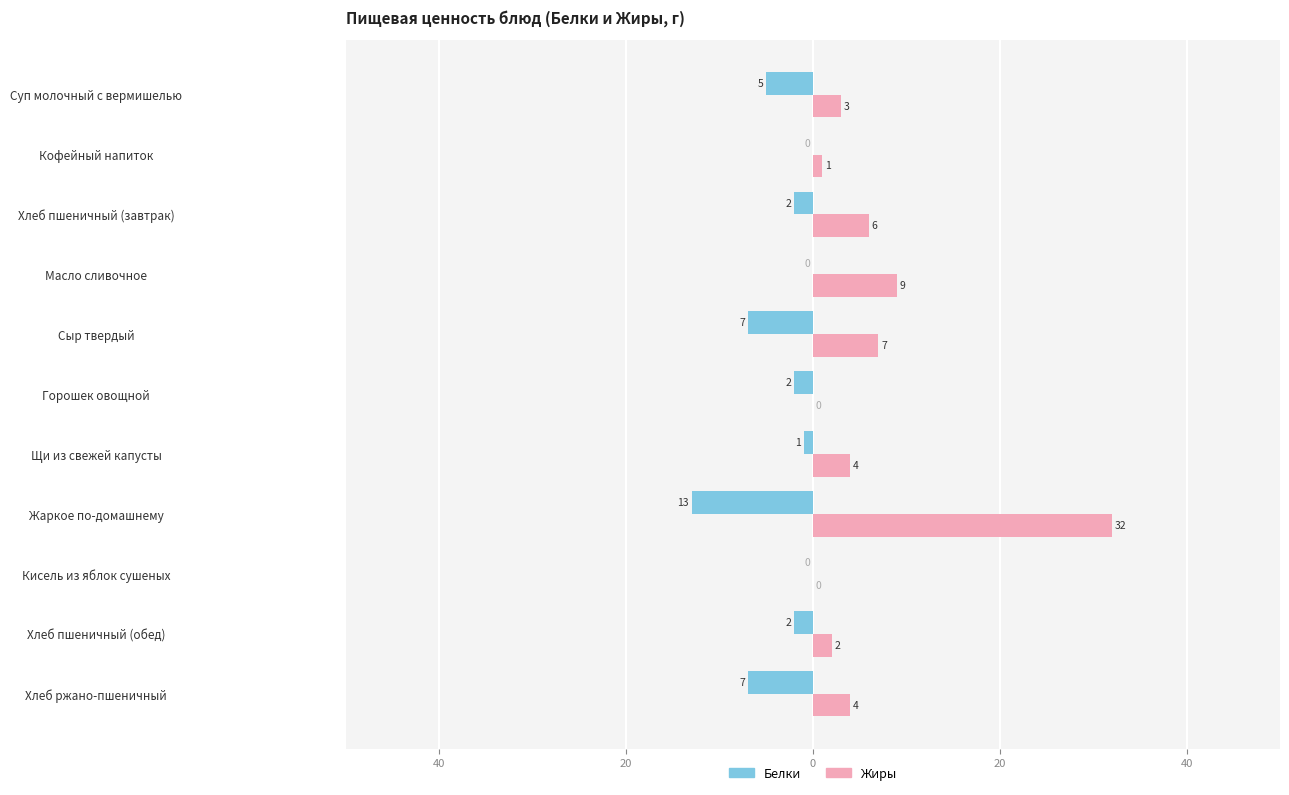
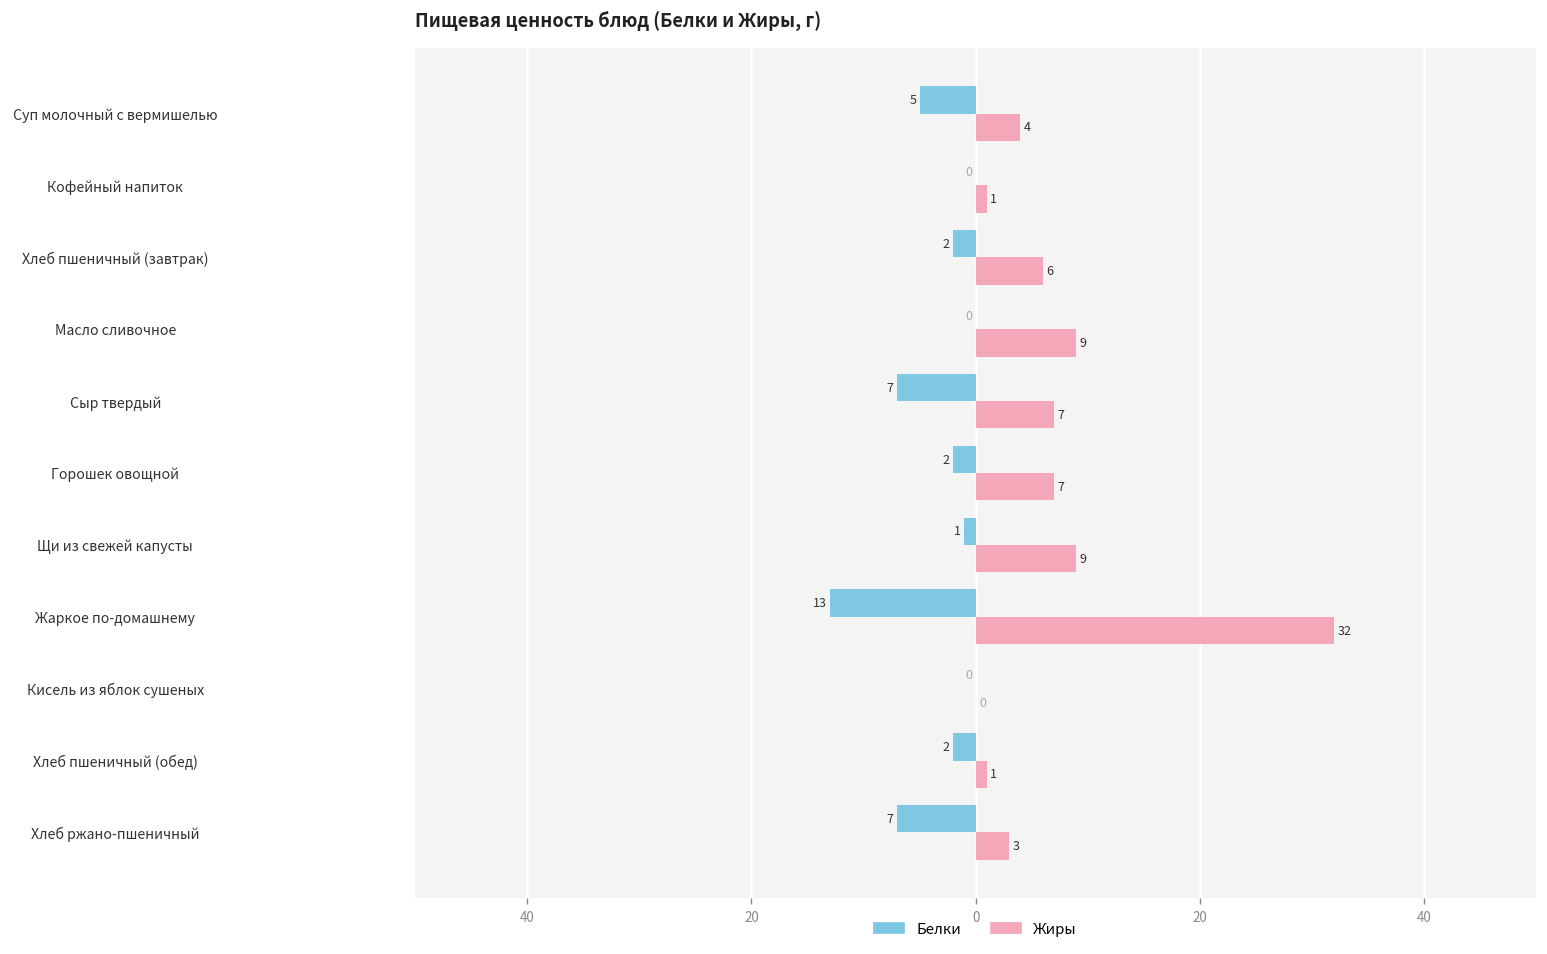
  {
    "Белки": {
      "Кофейный напиток": 0,
      "Масло сливочное": 0,
      "Кисель из яблок сушеных": 0
    },
    "Жиры": {
-     "Суп молочный с вермишелью": 3,
+     "Суп молочный с вермишелью": 4,
      "Кофейный напиток": 1,
      "Хлеб пшеничный (завтрак)": 6,
      "Масло сливочное": 9,
      "Сыр твердый": 7,
-     "Горошек овощной": 0,
-     "Щи из свежей капусты": 4,
+     "Горошек овощной": 7,
+     "Щи из свежей капусты": 9,
      "Жаркое по-домашнему": 32,
      "Кисель из яблок сушеных": 0,
-     "Хлеб пшеничный (обед)": 2,
-     "Хлеб ржано-пшеничный": 4
+     "Хлеб пшеничный (обед)": 1,
+     "Хлеб ржано-пшеничный": 3
    }
  }
